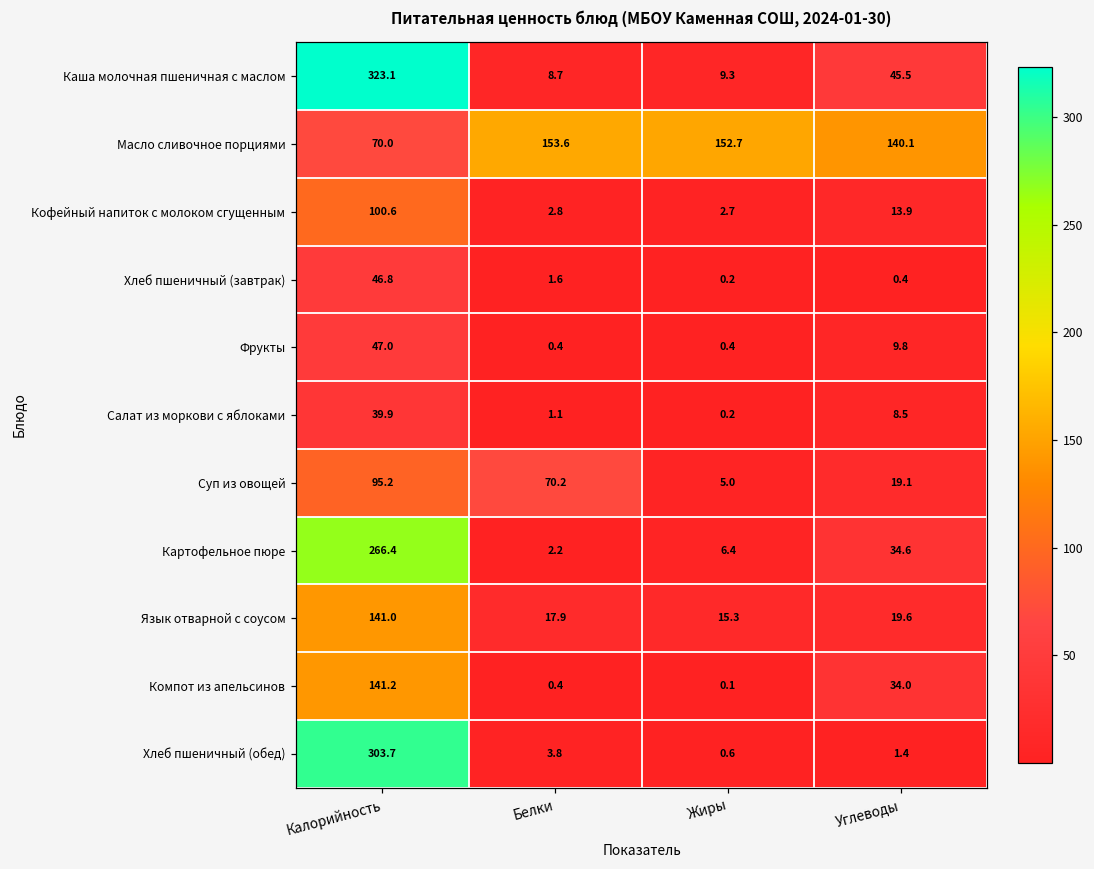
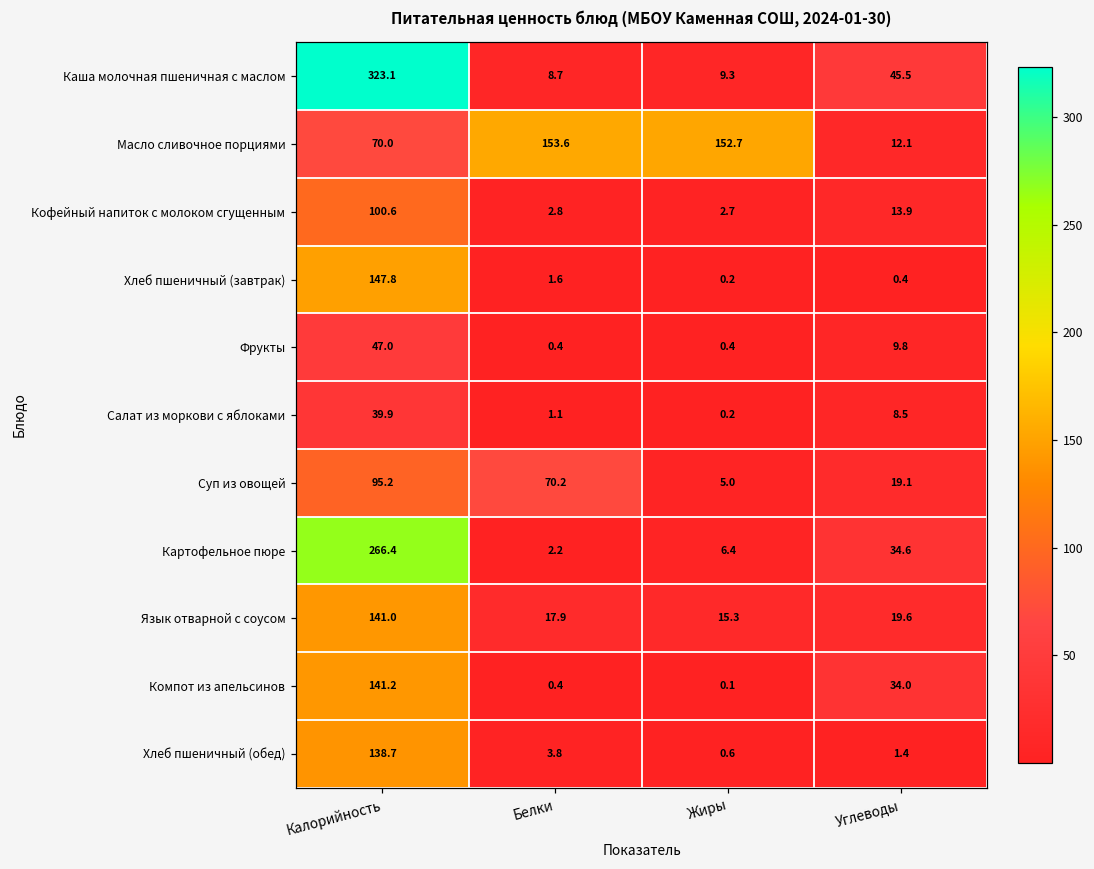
  {
    "Каша молочная пшеничная с маслом": {
      "Калорийность": 323.1,
      "Белки": 8.7,
      "Жиры": 9.3,
      "Углеводы": 45.5
    },
    "Масло сливочное порциями": {
      "Калорийность": 70.0,
      "Белки": 153.6,
      "Жиры": 152.7,
-     "Углеводы": 140.1
+     "Углеводы": 12.1
    },
    "Кофейный напиток с молоком сгущенным": {
      "Калорийность": 100.6,
      "Белки": 2.8,
      "Жиры": 2.7,
      "Углеводы": 13.9
    },
    "Хлеб пшеничный (завтрак)": {
-     "Калорийность": 46.8,
+     "Калорийность": 147.8,
      "Белки": 1.6,
      "Жиры": 0.2,
      "Углеводы": 0.4
    },
    "Фрукты": {
      "Калорийность": 47.0,
      "Белки": 0.4,
      "Жиры": 0.4,
      "Углеводы": 9.8
    },
    "Салат из моркови с яблоками": {
      "Калорийность": 39.9,
      "Белки": 1.1,
      "Жиры": 0.2,
      "Углеводы": 8.5
    },
    "Суп из овощей": {
      "Калорийность": 95.2,
      "Белки": 70.2,
      "Жиры": 5.0,
      "Углеводы": 19.1
    },
    "Картофельное пюре": {
      "Калорийность": 266.4,
      "Белки": 2.2,
      "Жиры": 6.4,
      "Углеводы": 34.6
    },
    "Язык отварной с соусом": {
      "Калорийность": 141.0,
      "Белки": 17.9,
      "Жиры": 15.3,
      "Углеводы": 19.6
    },
    "Компот из апельсинов": {
      "Калорийность": 141.2,
      "Белки": 0.4,
      "Жиры": 0.1,
      "Углеводы": 34.0
    },
    "Хлеб пшеничный (обед)": {
-     "Калорийность": 303.7,
+     "Калорийность": 138.7,
      "Белки": 3.8,
      "Жиры": 0.6,
      "Углеводы": 1.4
    }
  }
